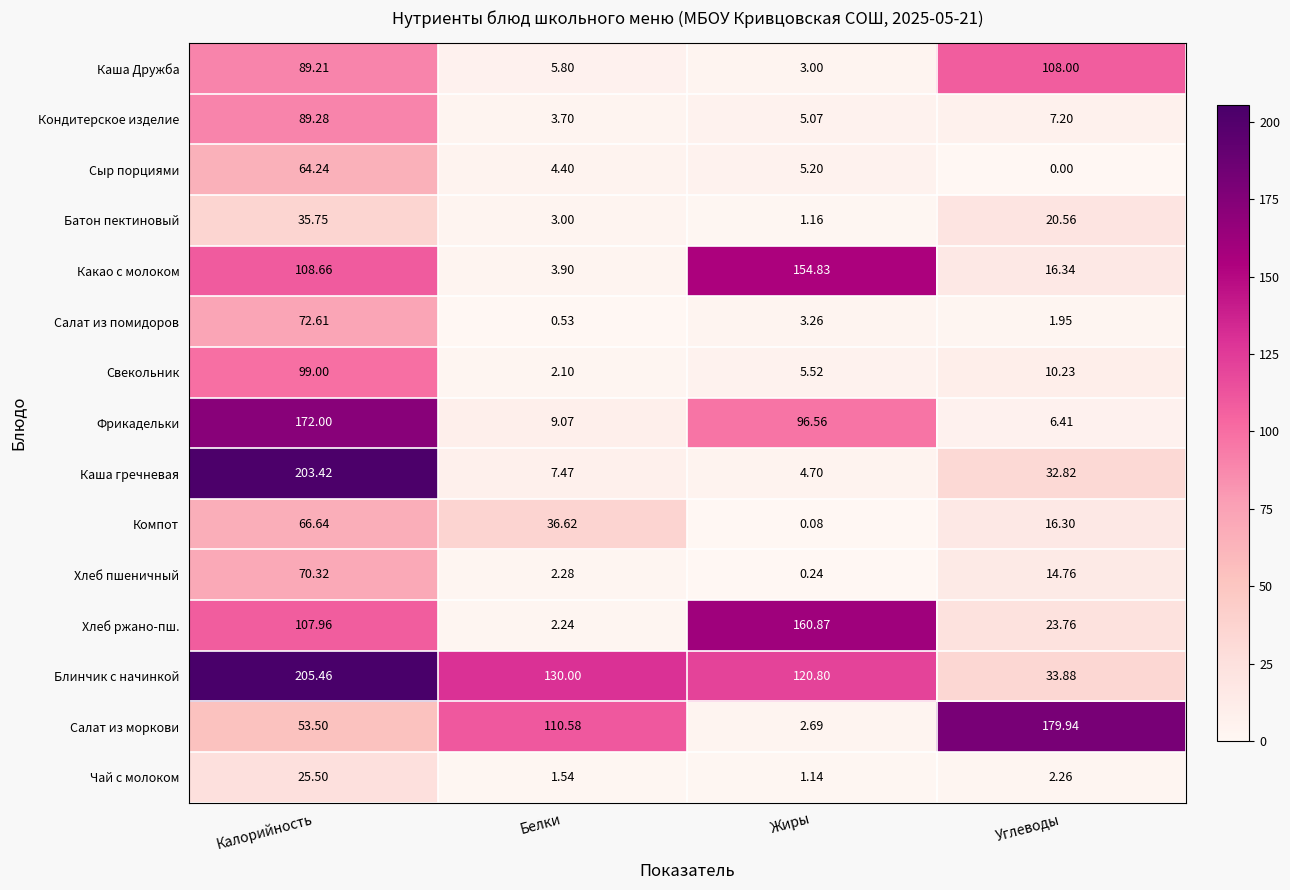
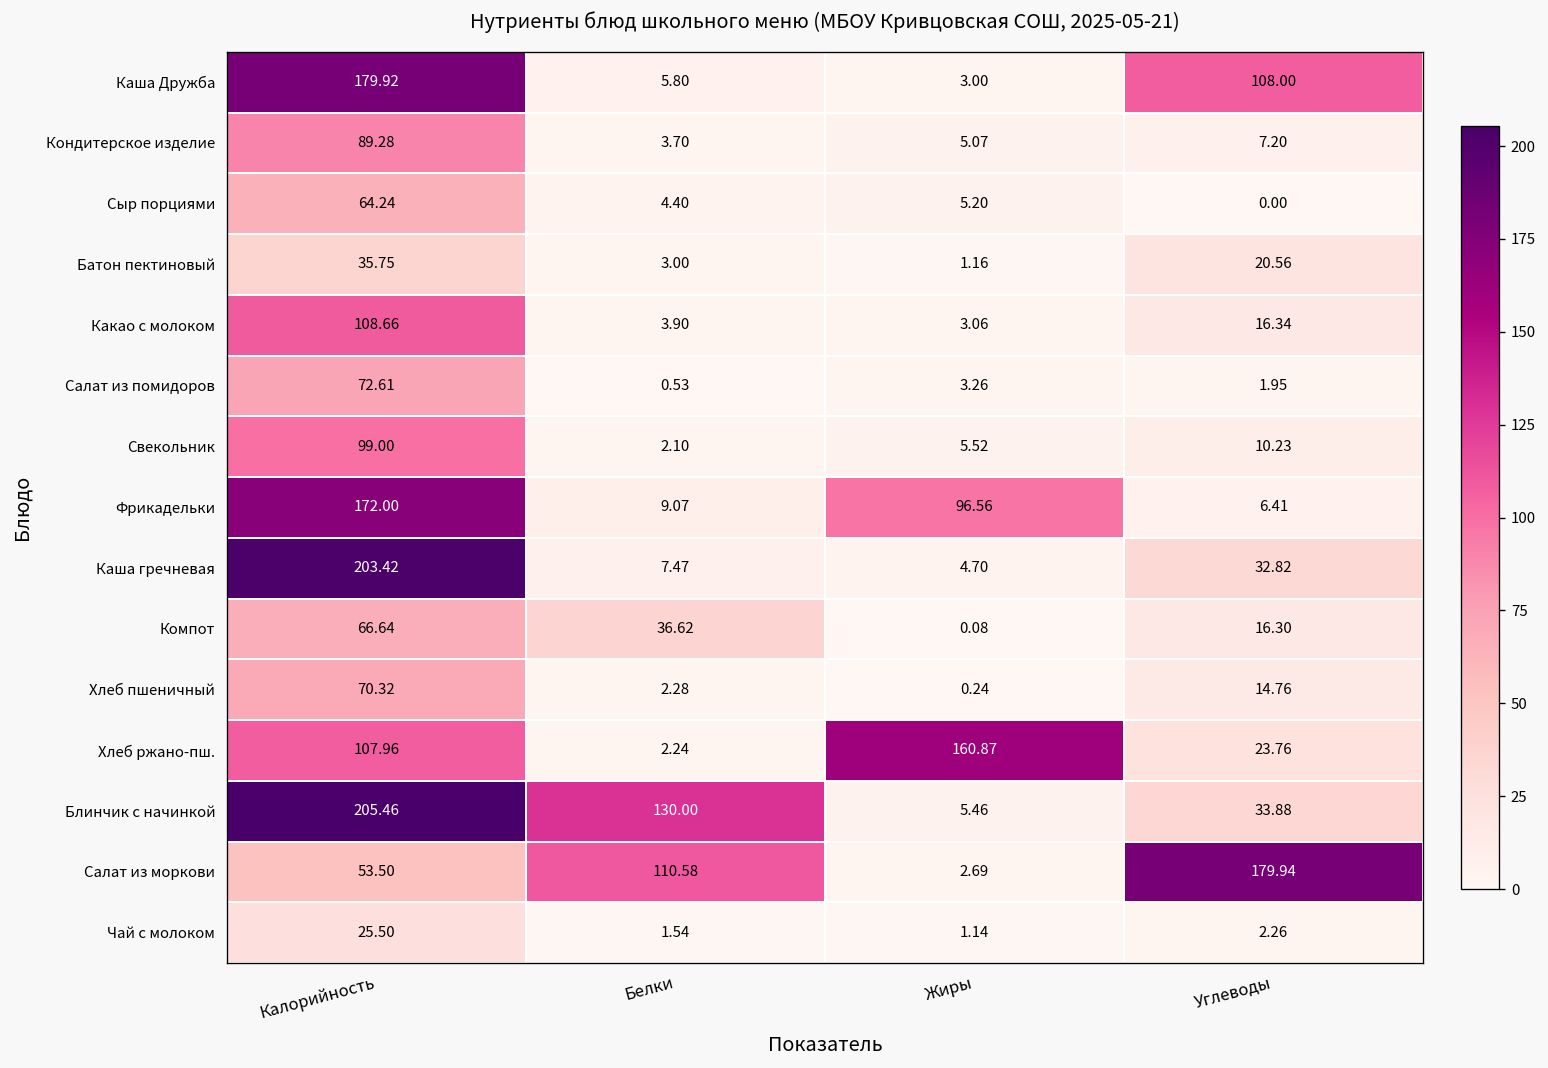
  {
    "Каша Дружба": {
-     "Калорийность": 89.21,
+     "Калорийность": 179.92,
      "Белки": 5.80,
      "Жиры": 3.00,
      "Углеводы": 108.00
    },
    "Кондитерское изделие": {
      "Калорийность": 89.28,
      "Белки": 3.70,
      "Жиры": 5.07,
      "Углеводы": 7.20
    },
    "Сыр порциями": {
      "Калорийность": 64.24,
      "Белки": 4.40,
      "Жиры": 5.20,
      "Углеводы": 0.00
    },
    "Батон пектиновый": {
      "Калорийность": 35.75,
      "Белки": 3.00,
      "Жиры": 1.16,
      "Углеводы": 20.56
    },
    "Какао с молоком": {
      "Калорийность": 108.66,
      "Белки": 3.90,
-     "Жиры": 154.83,
+     "Жиры": 3.06,
      "Углеводы": 16.34
    },
    "Салат из помидоров": {
      "Калорийность": 72.61,
      "Белки": 0.53,
      "Жиры": 3.26,
      "Углеводы": 1.95
    },
    "Свекольник": {
      "Калорийность": 99.00,
      "Белки": 2.10,
      "Жиры": 5.52,
      "Углеводы": 10.23
    },
    "Фрикадельки": {
      "Калорийность": 172.00,
      "Белки": 9.07,
      "Жиры": 96.56,
      "Углеводы": 6.41
    },
    "Каша гречневая": {
      "Калорийность": 203.42,
      "Белки": 7.47,
      "Жиры": 4.70,
      "Углеводы": 32.82
    },
    "Компот": {
      "Калорийность": 66.64,
      "Белки": 36.62,
      "Жиры": 0.08,
      "Углеводы": 16.30
    },
    "Хлеб пшеничный": {
      "Калорийность": 70.32,
      "Белки": 2.28,
      "Жиры": 0.24,
      "Углеводы": 14.76
    },
    "Хлеб ржано-пш.": {
      "Калорийность": 107.96,
      "Белки": 2.24,
      "Жиры": 160.87,
      "Углеводы": 23.76
    },
    "Блинчик с начинкой": {
      "Калорийность": 205.46,
      "Белки": 130.00,
-     "Жиры": 120.80,
+     "Жиры": 5.46,
      "Углеводы": 33.88
    },
    "Салат из моркови": {
      "Калорийность": 53.50,
      "Белки": 110.58,
      "Жиры": 2.69,
      "Углеводы": 179.94
    },
    "Чай с молоком": {
      "Калорийность": 25.50,
      "Белки": 1.54,
      "Жиры": 1.14,
      "Углеводы": 2.26
    }
  }
